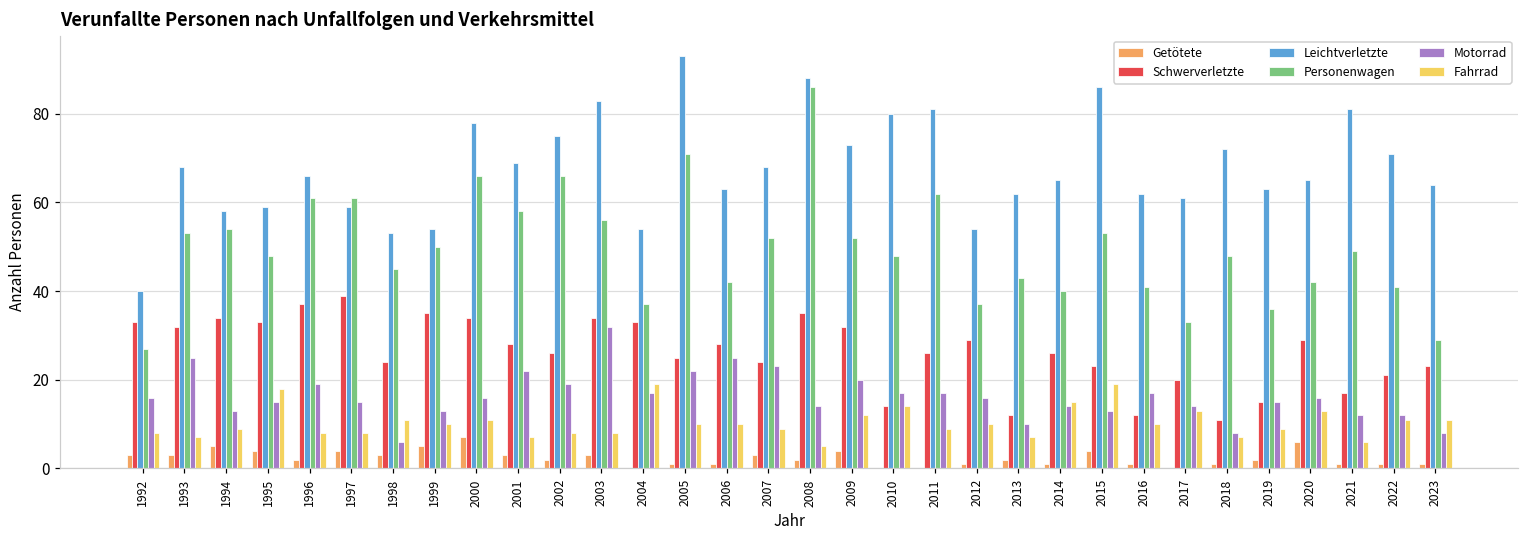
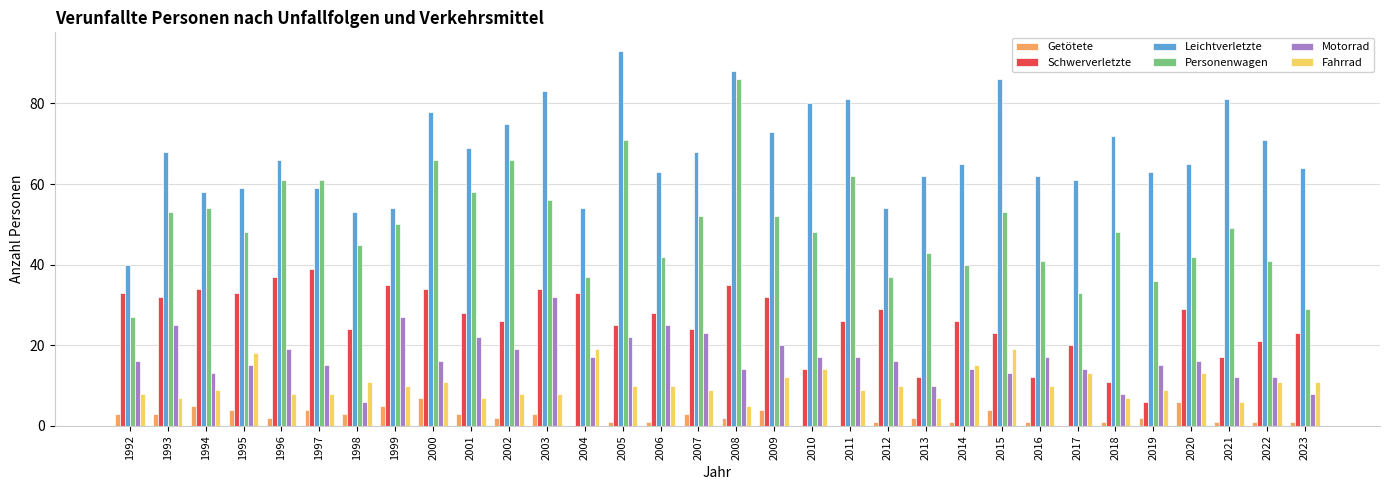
  {
    "Schwerverletzte": {
      "1992": 33,
      "1993": 32,
      "1994": 34,
      "1995": 33,
      "1996": 37,
      "1997": 39,
      "1998": 24,
      "1999": 35,
      "2000": 34,
      "2001": 28,
      "2002": 26,
      "2003": 34,
      "2004": 33,
      "2005": 25,
      "2006": 28,
      "2007": 24,
      "2008": 35,
      "2009": 32,
      "2010": 14,
      "2011": 26,
      "2012": 29,
      "2013": 12,
      "2014": 26,
      "2015": 23,
      "2016": 12,
      "2017": 20,
      "2018": 11,
-     "2019": 15,
+     "2019": 6,
      "2020": 29,
      "2021": 17,
      "2022": 21,
      "2023": 23
    },
    "Leichtverletzte": {
      "1992": 40,
      "1993": 68,
      "1994": 58,
      "1995": 59,
      "1996": 66,
      "1997": 59,
      "1998": 53,
      "1999": 54,
      "2000": 78,
      "2001": 69,
      "2002": 75,
      "2003": 83,
      "2004": 54,
      "2005": 93,
      "2006": 63,
      "2007": 68,
      "2008": 88,
      "2009": 73,
      "2010": 80,
      "2011": 81,
      "2012": 54,
      "2013": 62,
      "2014": 65,
      "2015": 86,
      "2016": 62,
      "2017": 61,
      "2018": 72,
      "2019": 63,
      "2020": 65,
      "2021": 81,
      "2022": 71,
      "2023": 64
    },
    "Personenwagen": {
      "1992": 27,
      "1993": 53,
      "1994": 54,
      "1995": 48,
      "1996": 61,
      "1997": 61,
      "1998": 45,
      "1999": 50,
      "2000": 66,
      "2001": 58,
      "2002": 66,
      "2003": 56,
      "2004": 37,
      "2005": 71,
      "2006": 42,
      "2007": 52,
      "2008": 86,
      "2009": 52,
      "2010": 48,
      "2011": 62,
      "2012": 37,
      "2013": 43,
      "2014": 40,
      "2015": 53,
      "2016": 41,
      "2017": 33,
      "2018": 48,
      "2019": 36,
      "2020": 42,
      "2021": 49,
      "2022": 41,
      "2023": 29
    },
    "Motorrad": {
      "1992": 16,
      "1993": 25,
      "1994": 13,
      "1995": 15,
      "1996": 19,
      "1997": 15,
      "1998": 6,
-     "1999": 13,
+     "1999": 27,
      "2000": 16,
      "2001": 22,
      "2002": 19,
      "2003": 32,
      "2004": 17,
      "2005": 22,
      "2006": 25,
      "2007": 23,
      "2008": 14,
      "2009": 20,
      "2010": 17,
      "2011": 17,
      "2012": 16,
      "2013": 10,
      "2014": 14,
      "2015": 13,
      "2016": 17,
      "2017": 14,
      "2018": 8,
      "2019": 15,
      "2020": 16,
      "2021": 12,
      "2022": 12,
      "2023": 8
    }
  }
